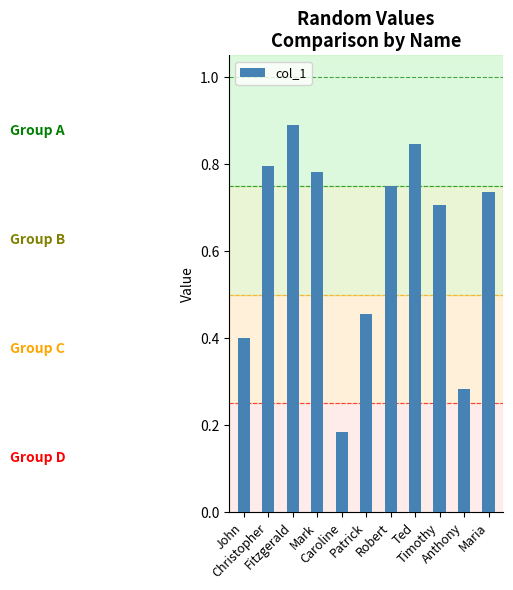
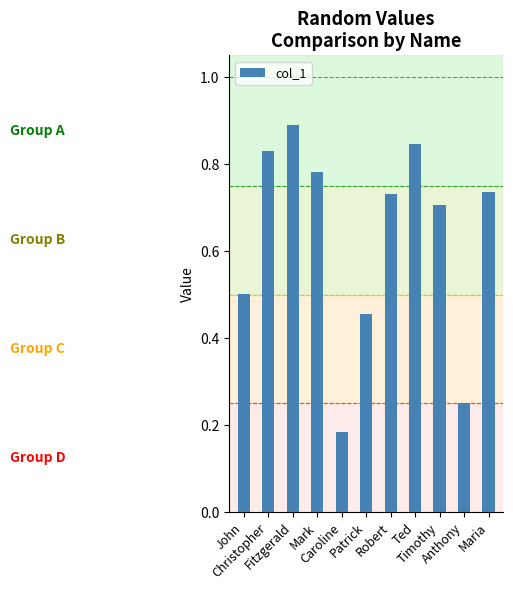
  {
-   "John": 0.40,
-   "Christopher": 0.79,
+   "John": 0.50,
+   "Christopher": 0.83,
    "Fitzgerald": 0.89,
    "Mark": 0.78,
    "Caroline": 0.18,
    "Patrick": 0.46,
-   "Robert": 0.75,
+   "Robert": 0.73,
    "Ted": 0.85,
    "Timothy": 0.71,
-   "Anthony": 0.28,
+   "Anthony": 0.25,
    "Maria": 0.74
  }
